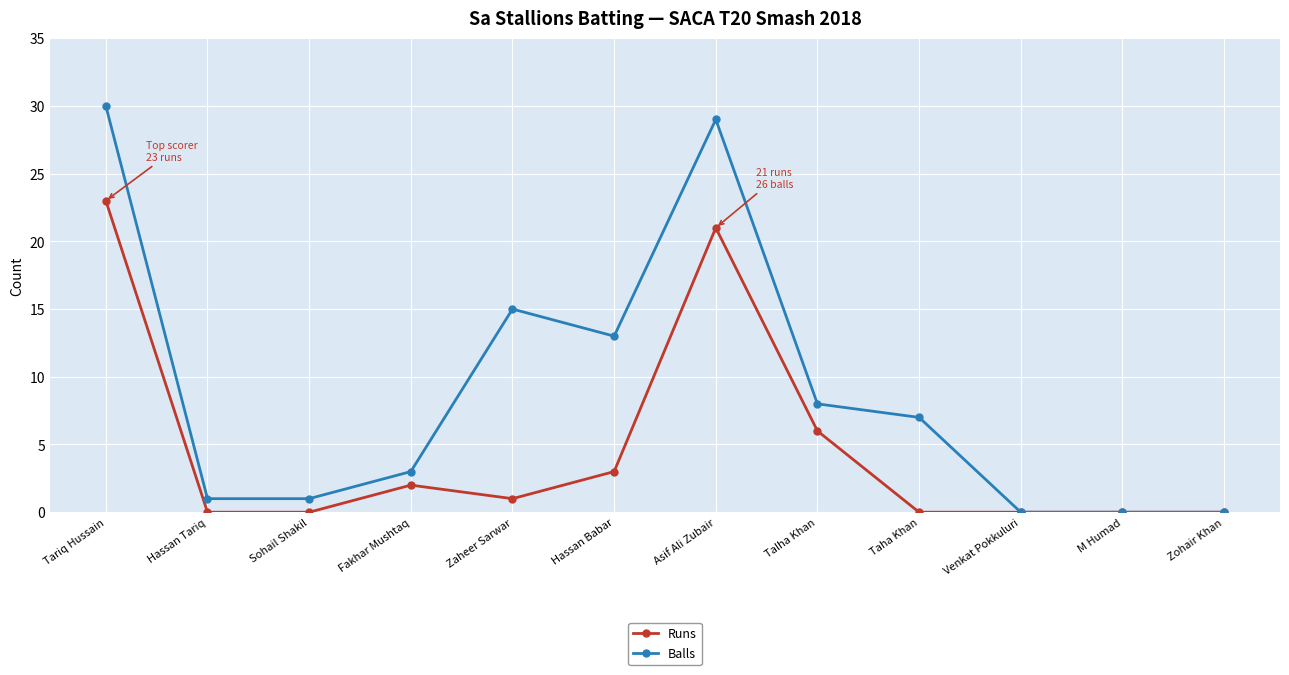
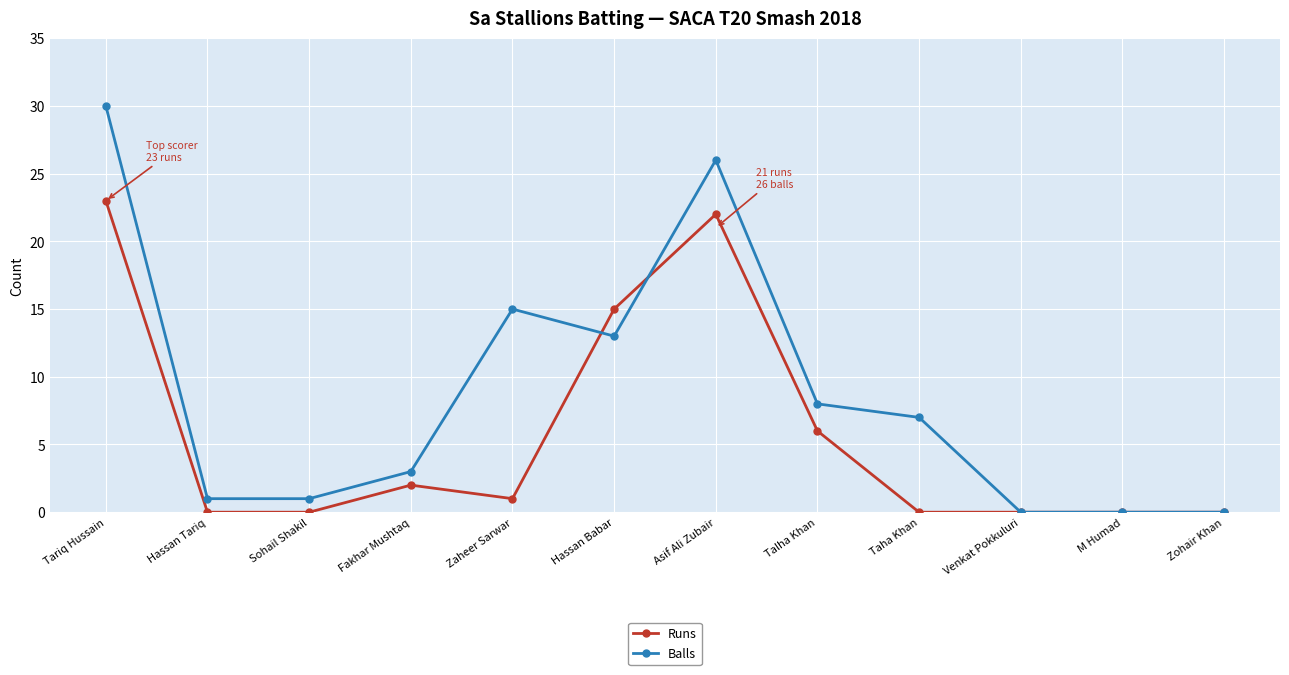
  {
    "Runs": {
      "Hassan Tariq": 0,
      "Sohail Shakil": 0,
      "Fakhar Mushtaq": 2,
      "Zaheer Sarwar": 1,
-     "Hassan Babar": 3,
-     "Asif Ali Zubair": 21,
+     "Hassan Babar": 15,
+     "Asif Ali Zubair": 22,
      "Talha Khan": 6,
      "Taha Khan": 0
    },
    "Balls": {
      "Tariq Hussain": 30,
      "Hassan Tariq": 1,
      "Sohail Shakil": 1,
      "Fakhar Mushtaq": 3,
      "Zaheer Sarwar": 15,
      "Hassan Babar": 13,
-     "Asif Ali Zubair": 29,
+     "Asif Ali Zubair": 26,
      "Talha Khan": 8,
      "Taha Khan": 7
    }
  }
